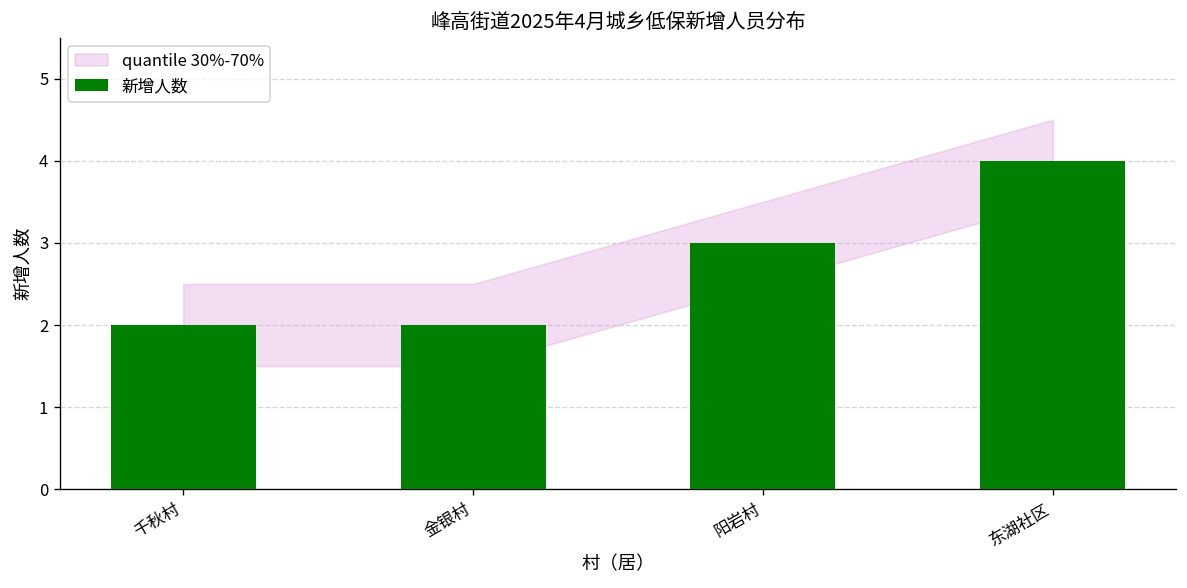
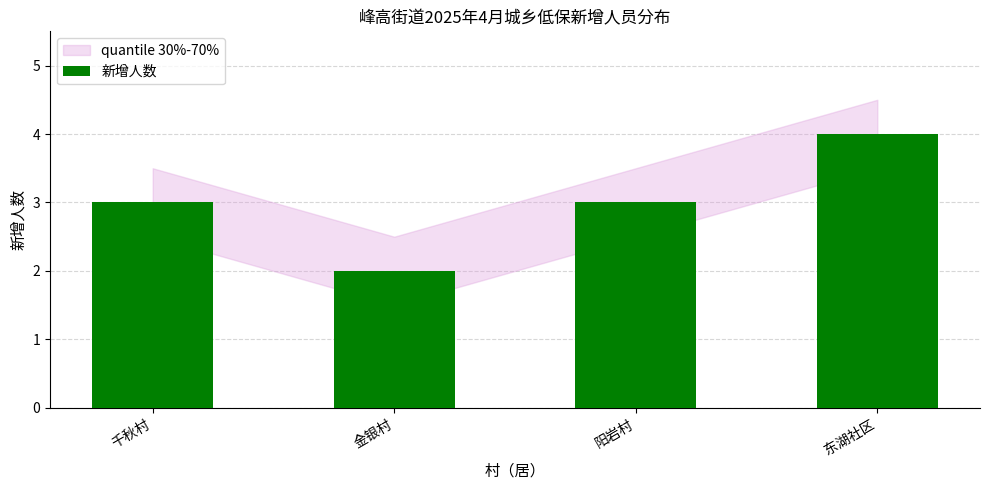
  {
    "新增人数": {
-     "千秋村": 2,
+     "千秋村": 3,
      "金银村": 2,
      "阳岩村": 3,
      "东湖社区": 4
    }
  }
